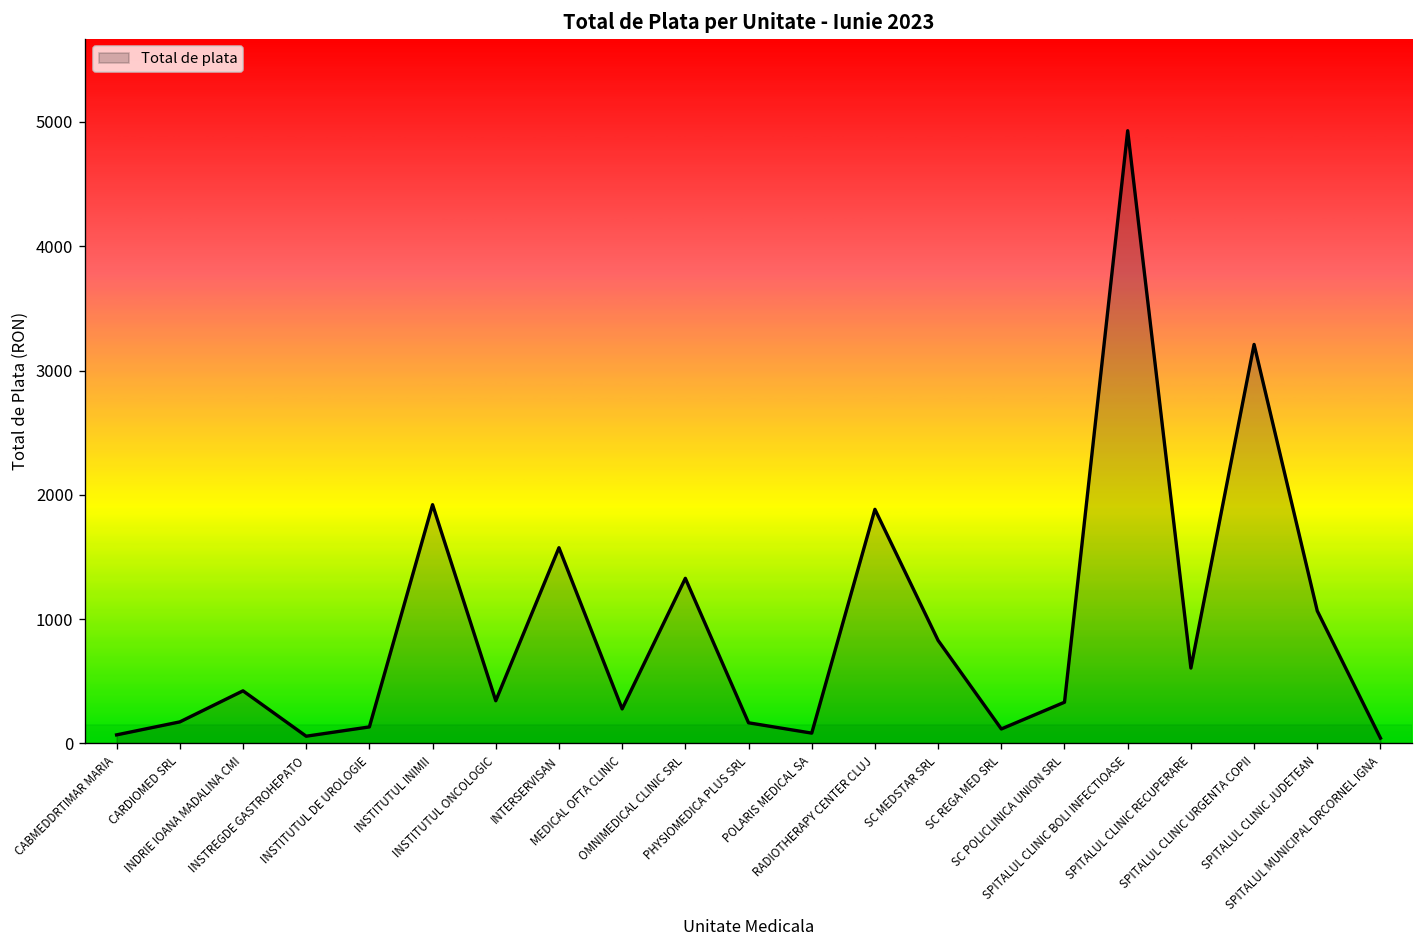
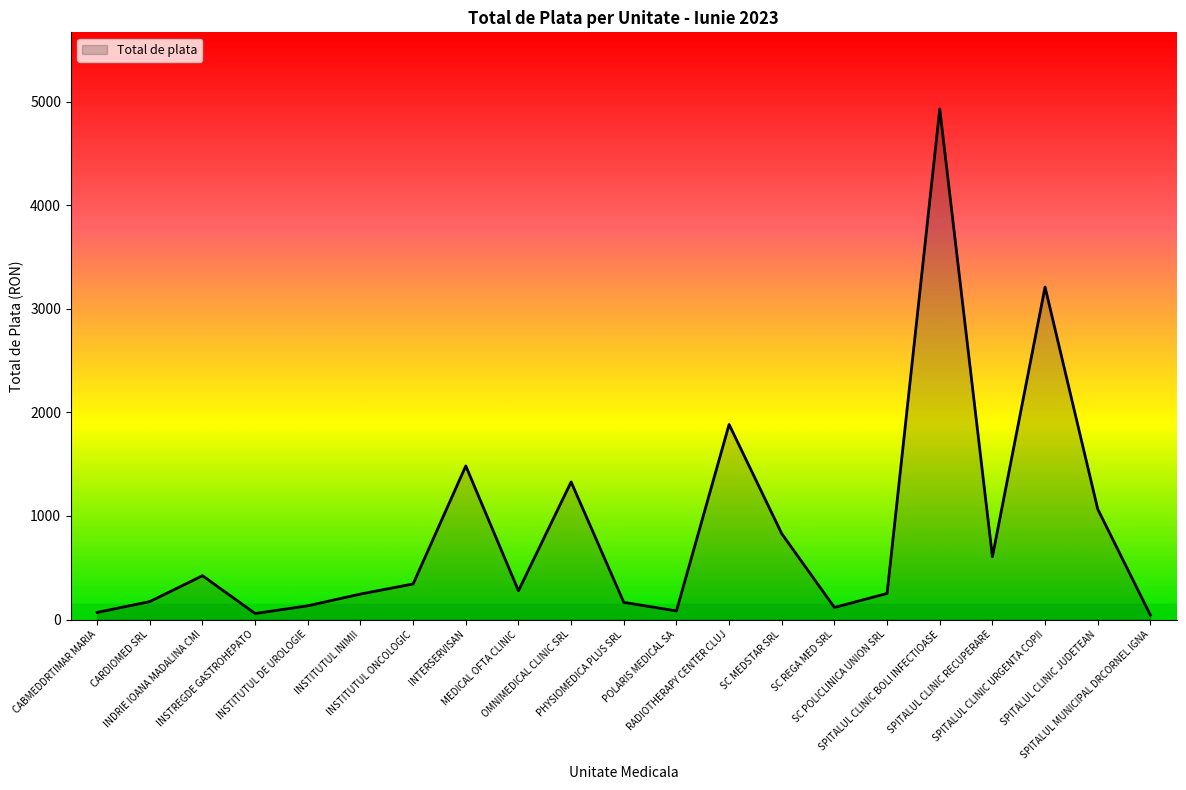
  {
    "CARDIOMED SRL": 170,
    "INDRIE IOANA MADALINA CMI": 420,
-   "INSTITUTUL INIMII": 1920,
+   "INSTITUTUL INIMII": 250,
    "INSTITUTUL ONCOLOGIC": 340,
-   "INTERSERVISAN": 1570,
+   "INTERSERVISAN": 1480,
    "MEDICAL OFTA CLINIC": 280,
    "OMNIMEDICAL CLINIC SRL": 1330,
    "PHYSIOMEDICA PLUS SRL": 170,
    "RADIOTHERAPY CENTER CLUJ": 1880,
    "SC MEDSTAR SRL": 830,
-   "SC POLICLINICA UNION SRL": 330,
+   "SC POLICLINICA UNION SRL": 250,
    "SPITALUL CLINIC BOLI INFECTIOASE": 4930,
    "SPITALUL CLINIC RECUPERARE": 610,
    "SPITALUL CLINIC URGENTA COPII": 3210,
    "SPITALUL CLINIC JUDETEAN": 1070
  }
